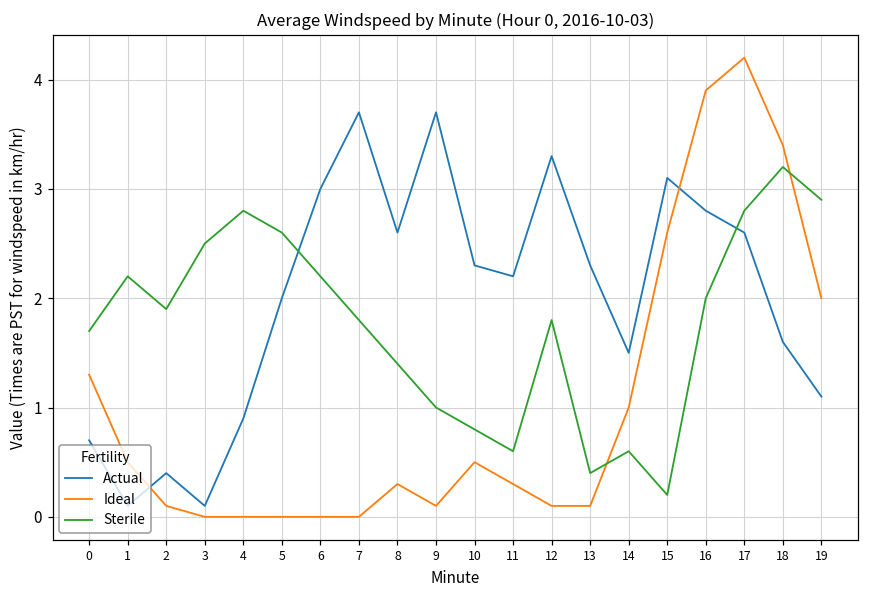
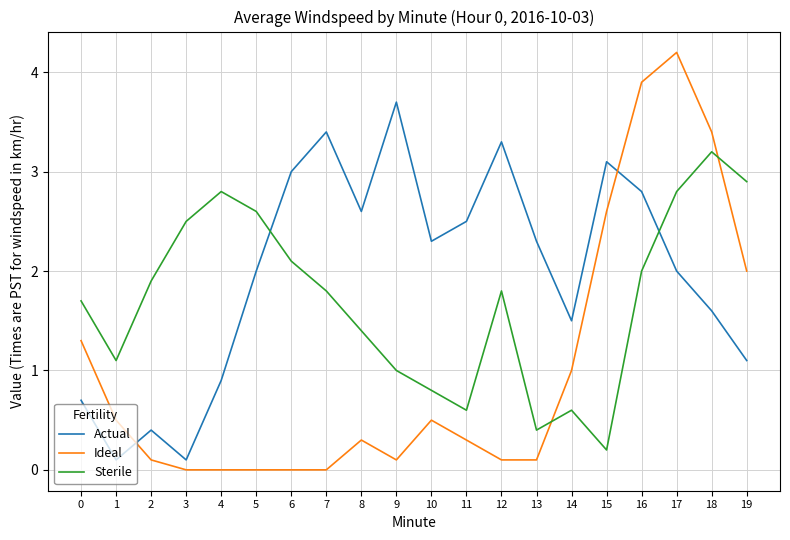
  {
    "Actual": {
      "0": 0.7,
      "2": 0.4,
      "3": 0.1,
      "4": 0.9,
      "5": 2.0,
      "6": 3.0,
-     "7": 3.7,
+     "7": 3.4,
      "8": 2.6,
      "9": 3.7,
      "10": 2.3,
-     "11": 2.2,
+     "11": 2.5,
      "12": 3.3,
      "13": 2.3,
      "14": 1.5,
      "15": 3.1,
      "16": 2.8,
-     "17": 2.6,
+     "17": 2.0,
      "18": 1.6,
      "19": 1.1
    },
    "Ideal": {
      "0": 1.3,
      "2": 0.1,
      "3": 0.0,
      "4": 0.0,
      "5": 0.0,
      "6": 0.0,
      "7": 0.0,
      "8": 0.3,
      "9": 0.1,
      "10": 0.5,
      "11": 0.3,
      "12": 0.1,
      "13": 0.1,
      "14": 1.0,
      "15": 2.6,
      "16": 3.9,
      "17": 4.2,
      "18": 3.4,
      "19": 2.0
    },
    "Sterile": {
      "0": 1.7,
-     "1": 2.2,
+     "1": 1.1,
      "2": 1.9,
      "3": 2.5,
      "4": 2.8,
      "5": 2.6,
-     "6": 2.2,
+     "6": 2.1,
      "7": 1.8,
      "8": 1.4,
      "9": 1.0,
      "10": 0.8,
      "11": 0.6,
      "12": 1.8,
      "13": 0.4,
      "14": 0.6,
      "15": 0.2,
      "16": 2.0,
      "17": 2.8,
      "18": 3.2,
      "19": 2.9
    }
  }
